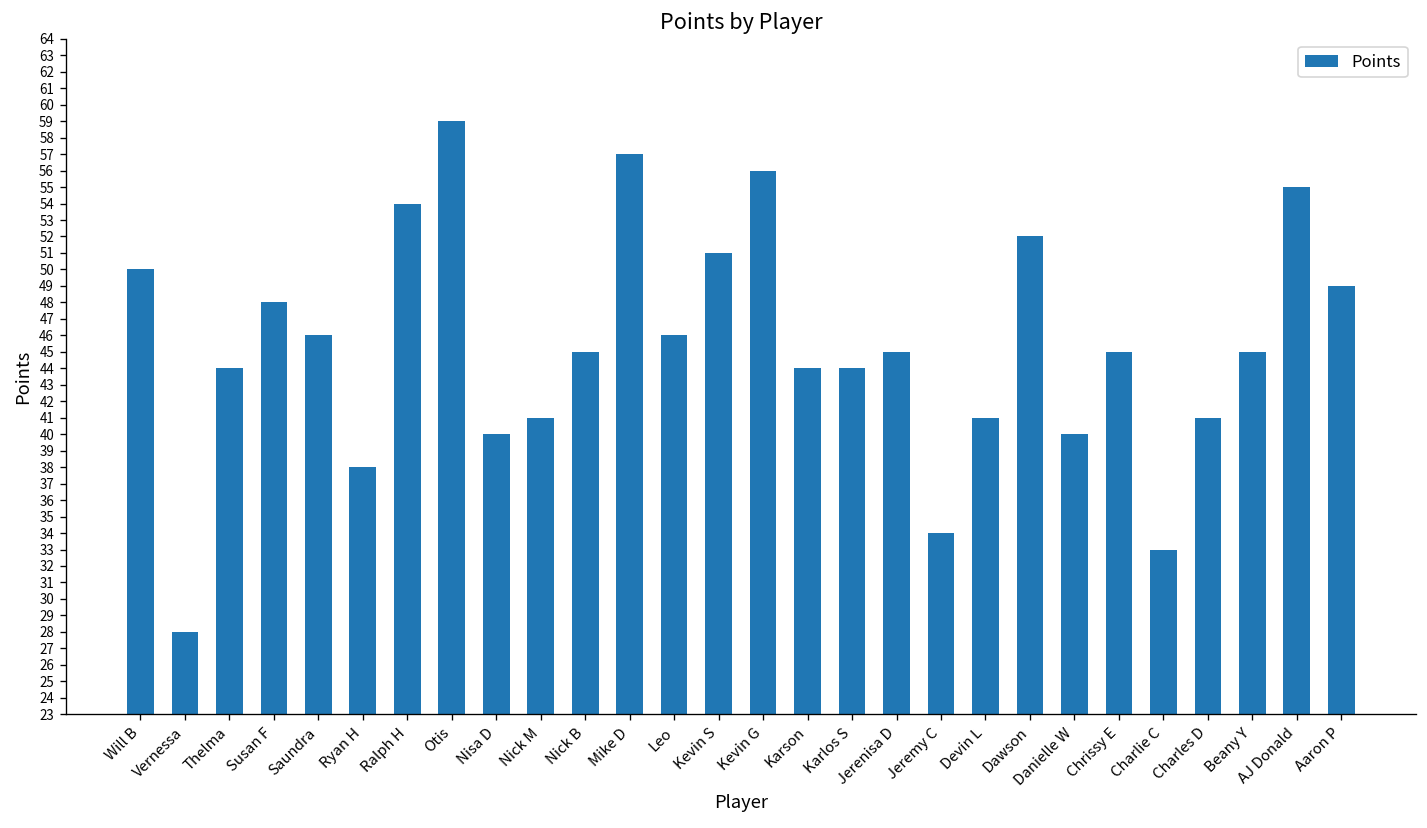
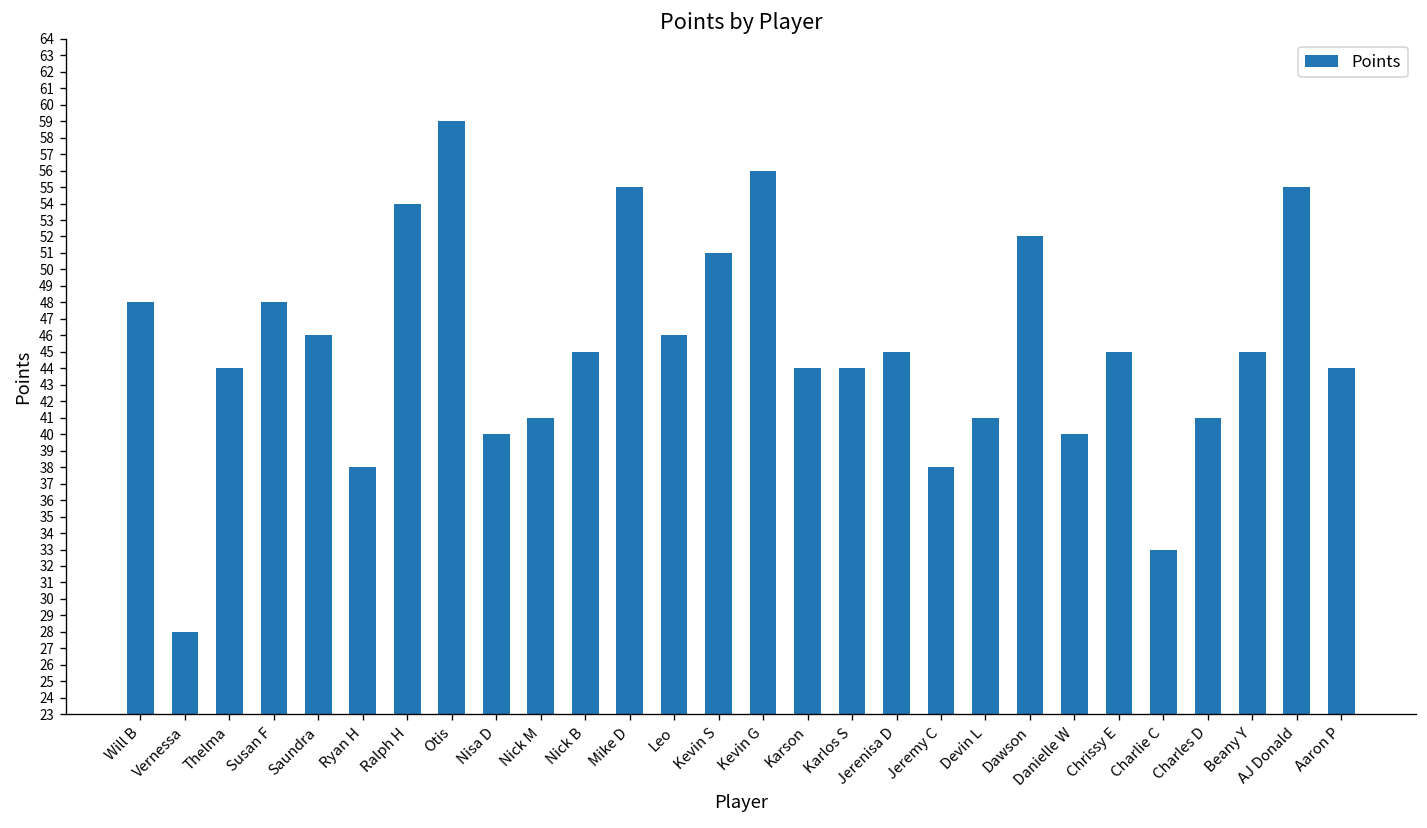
  {
-   "Will B": 50,
+   "Will B": 48,
    "Vernessa": 28,
    "Thelma": 44,
    "Susan F": 48,
    "Saundra": 46,
    "Ryan H": 38,
    "Ralph H": 54,
    "Otis": 59,
    "Nisa D": 40,
    "Nick M": 41,
    "Nick B": 45,
-   "Mike D": 57,
+   "Mike D": 55,
    "Leo": 46,
    "Kevin S": 51,
    "Kevin G": 56,
    "Karson": 44,
    "Karlos S": 44,
    "Jerenisa D": 45,
-   "Jeremy C": 34,
+   "Jeremy C": 38,
    "Devin L": 41,
    "Dawson": 52,
    "Danielle W": 40,
    "Chrissy E": 45,
    "Charlie C": 33,
    "Charles D": 41,
    "Beany Y": 45,
    "AJ Donald": 55,
-   "Aaron P": 49
+   "Aaron P": 44
  }
